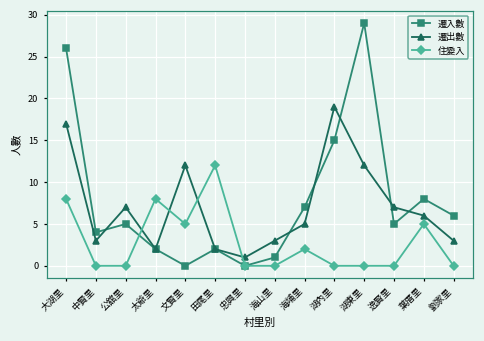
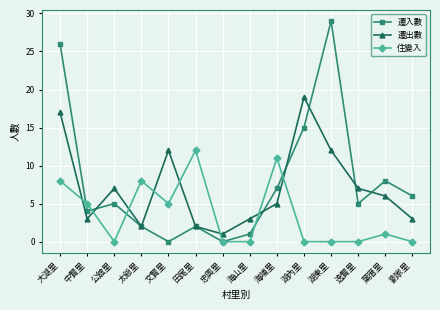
  {
    "住變入": {
      "大湖里": 8,
-     "中賢里": 0,
+     "中賢里": 5,
      "公舘里": 0,
      "太爺里": 8,
      "文賢里": 5,
      "田尾里": 12,
      "海山里": 0,
-     "海埔里": 2,
+     "海埔里": 11,
      "湖內里": 0,
      "湖東里": 0,
      "逸賢里": 0,
-     "葉厝里": 5,
+     "葉厝里": 1,
      "劉家里": 0
    }
  }
